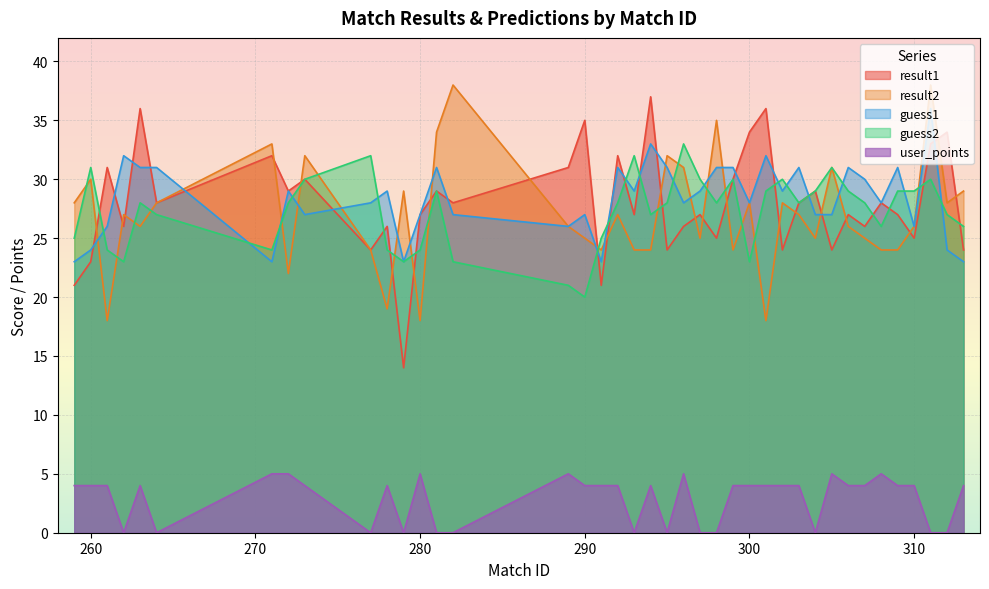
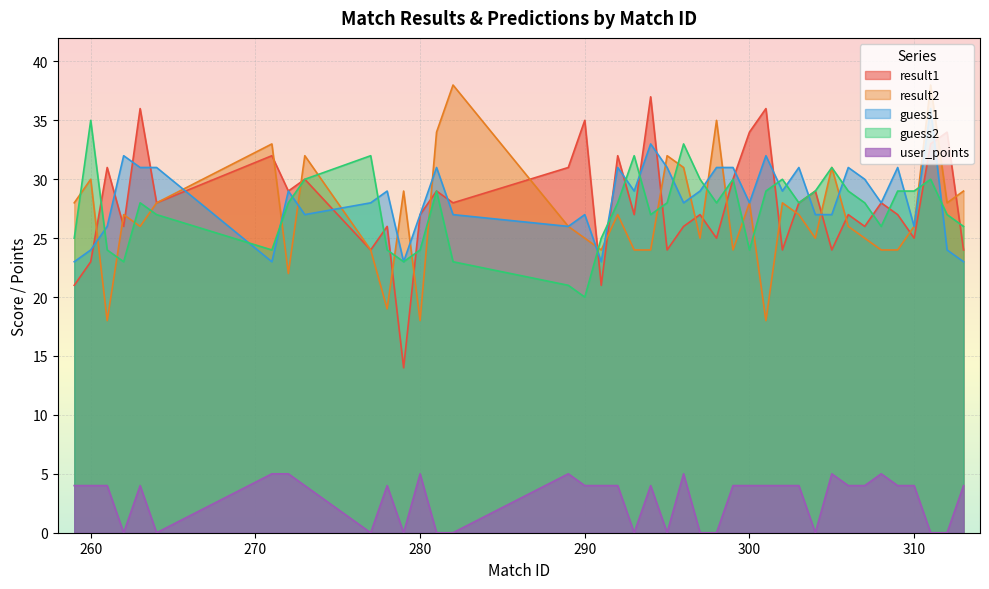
  {
    "guess1": {
      "260": 24,
      "290": 27
    },
    "guess2": {
-     "260": 31,
+     "260": 35,
      "280": 24,
      "290": 20,
-     "300": 23,
+     "300": 24,
      "310": 29
    },
    "user_points": {
      "260": 4,
      "280": 5,
      "290": 4,
      "300": 4,
      "310": 4
    }
  }
